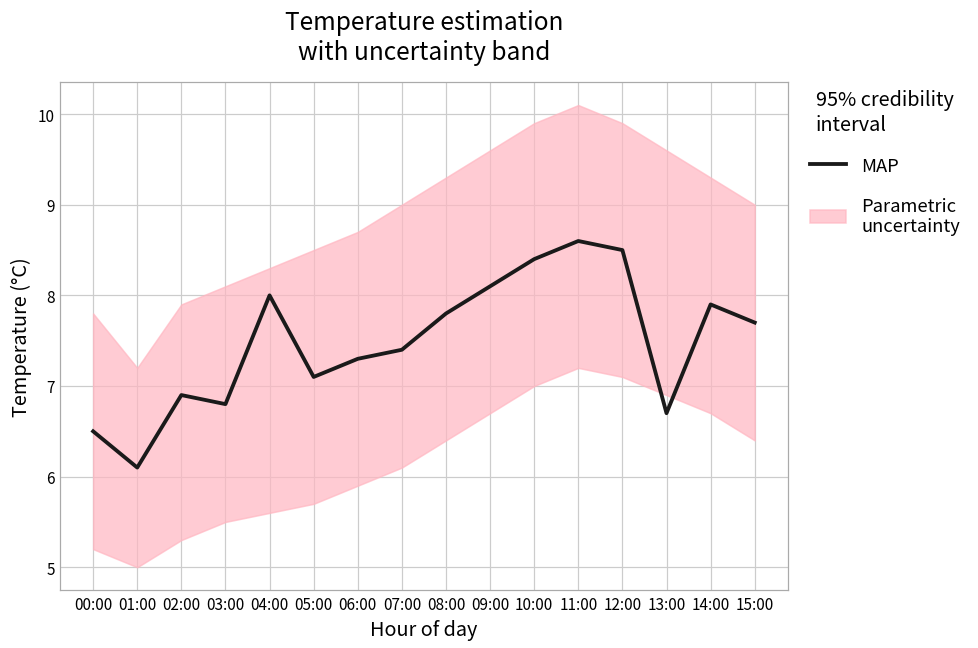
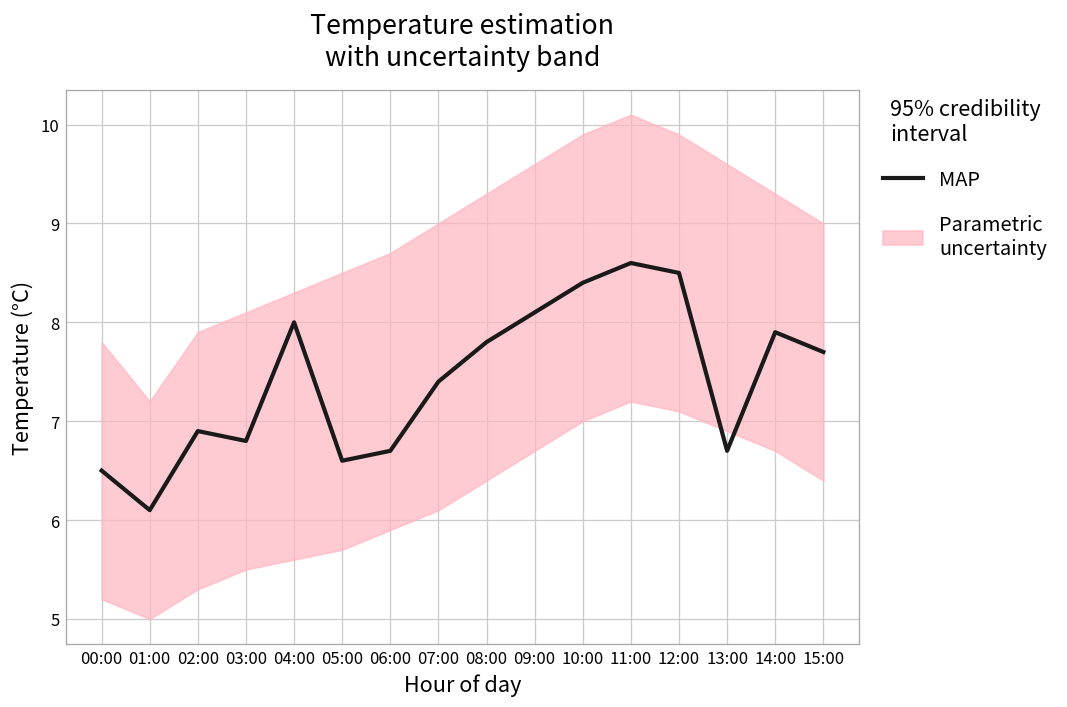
  {
    "MAP": {
      "00:00": 6.5,
      "01:00": 6.1,
      "02:00": 6.9,
      "03:00": 6.8,
      "04:00": 8.0,
-     "05:00": 7.1,
-     "06:00": 7.3,
+     "05:00": 6.6,
+     "06:00": 6.7,
      "07:00": 7.4,
      "08:00": 7.8,
      "09:00": 8.1,
      "10:00": 8.4,
      "11:00": 8.6,
      "12:00": 8.5,
      "13:00": 6.7,
      "14:00": 7.9,
      "15:00": 7.7
    }
  }
